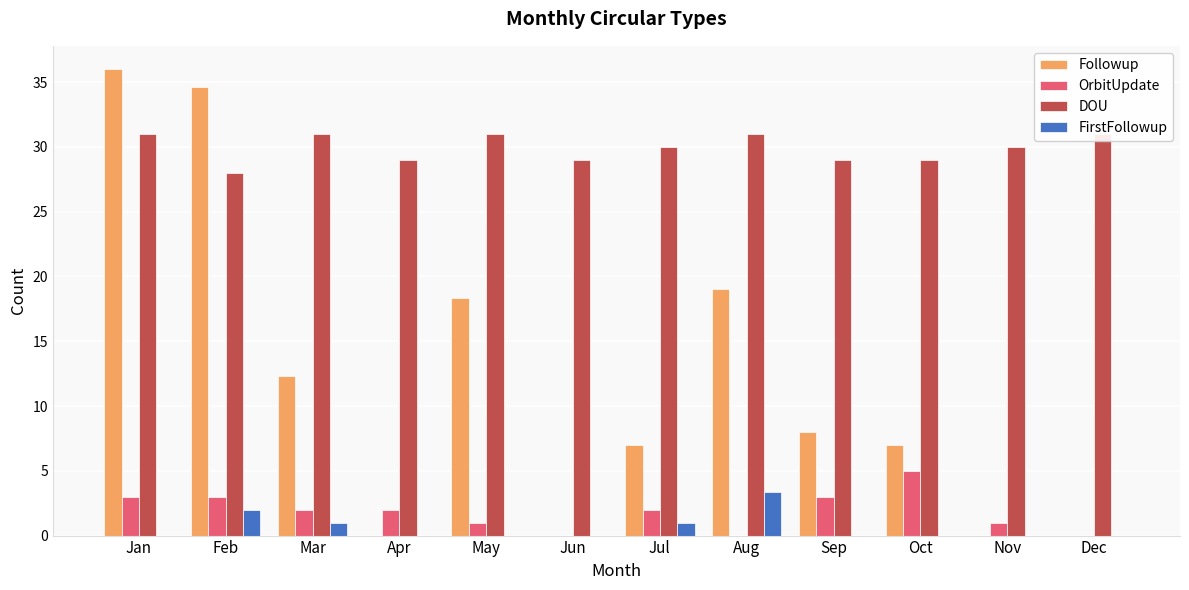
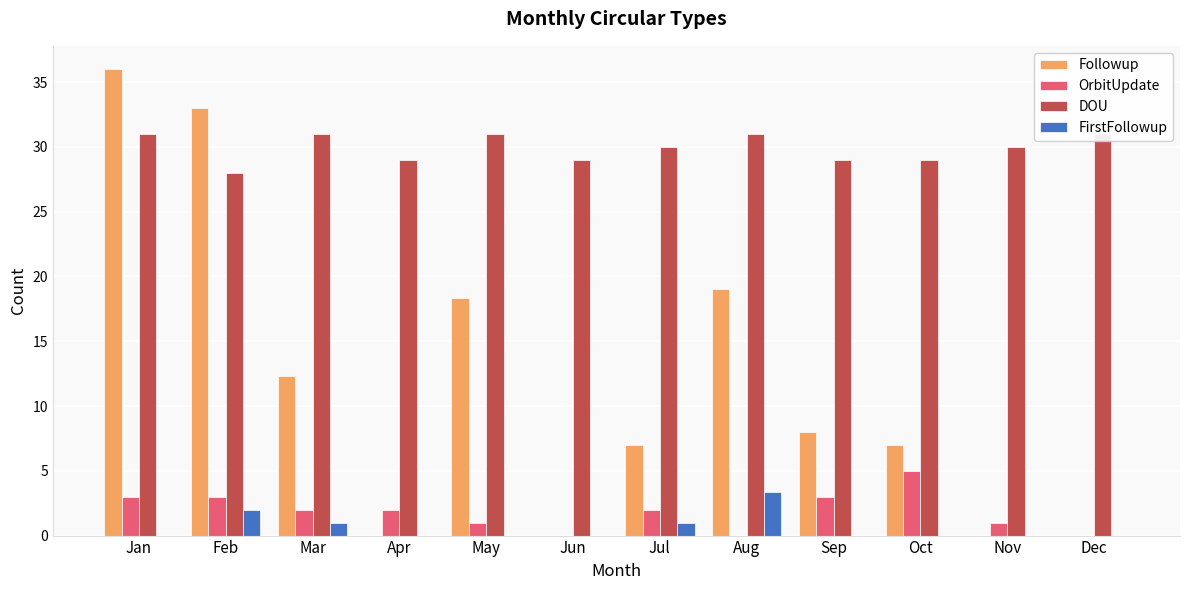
  {
    "Followup": {
      "Jan": 36.0,
-     "Feb": 34.6,
+     "Feb": 33.0,
      "Mar": 12.3,
      "Apr": 0.0,
      "May": 18.3,
      "Jun": 0.0,
      "Jul": 7.0,
      "Aug": 19.0,
      "Sep": 8.0,
      "Oct": 7.0,
      "Nov": 0.0,
      "Dec": 0.0
    },
    "FirstFollowup": {
      "Jan": 0.0,
      "Feb": 2.0,
      "Mar": 1.0,
      "Apr": 0.0,
      "May": 0.0,
      "Jun": 0.0,
      "Jul": 1.0,
      "Aug": 3.4,
      "Sep": 0.0,
      "Oct": 0.0,
      "Nov": 0.0,
      "Dec": 0.0
    }
  }
